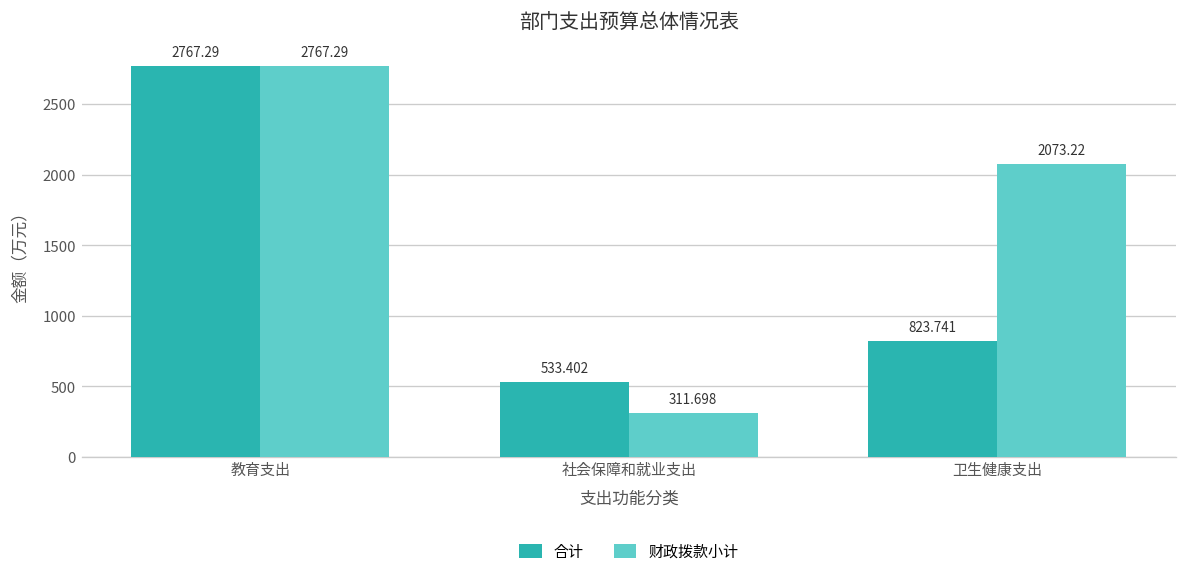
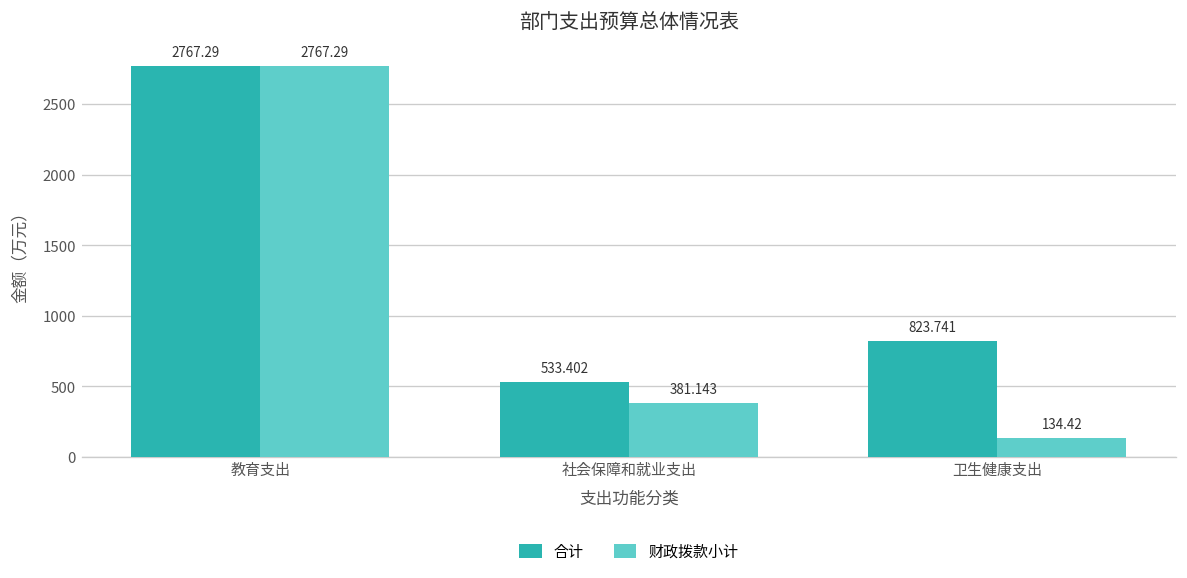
  {
    "合计": {
      "教育支出": 2767.29,
      "社会保障和就业支出": 533.402,
      "卫生健康支出": 823.741
    },
    "财政拨款小计": {
      "教育支出": 2767.29,
-     "社会保障和就业支出": 311.698,
-     "卫生健康支出": 2073.22
+     "社会保障和就业支出": 381.143,
+     "卫生健康支出": 134.42
    }
  }
